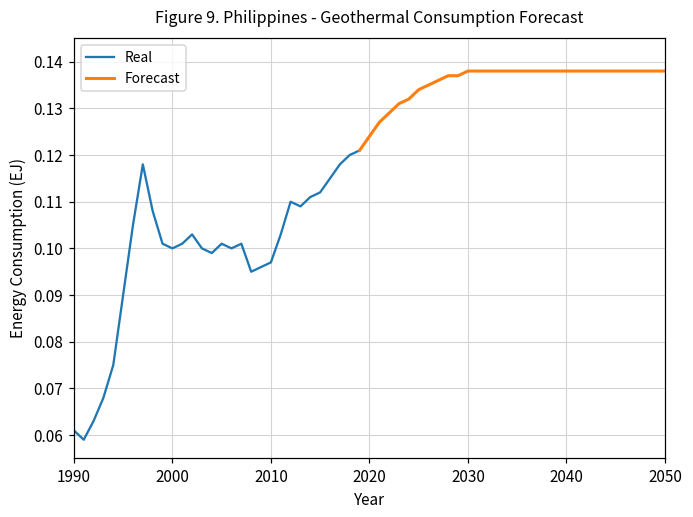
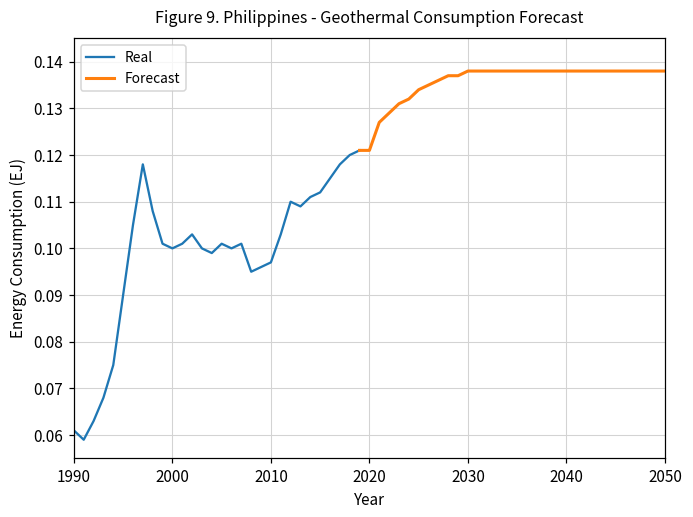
  {
    "Real": {
      "1990": 0.061,
      "2000": 0.100,
      "2010": 0.097
    },
    "Forecast": {
-     "2020": 0.124,
+     "2020": 0.121,
      "2030": 0.138,
      "2040": 0.138,
      "2050": 0.138
    }
  }
